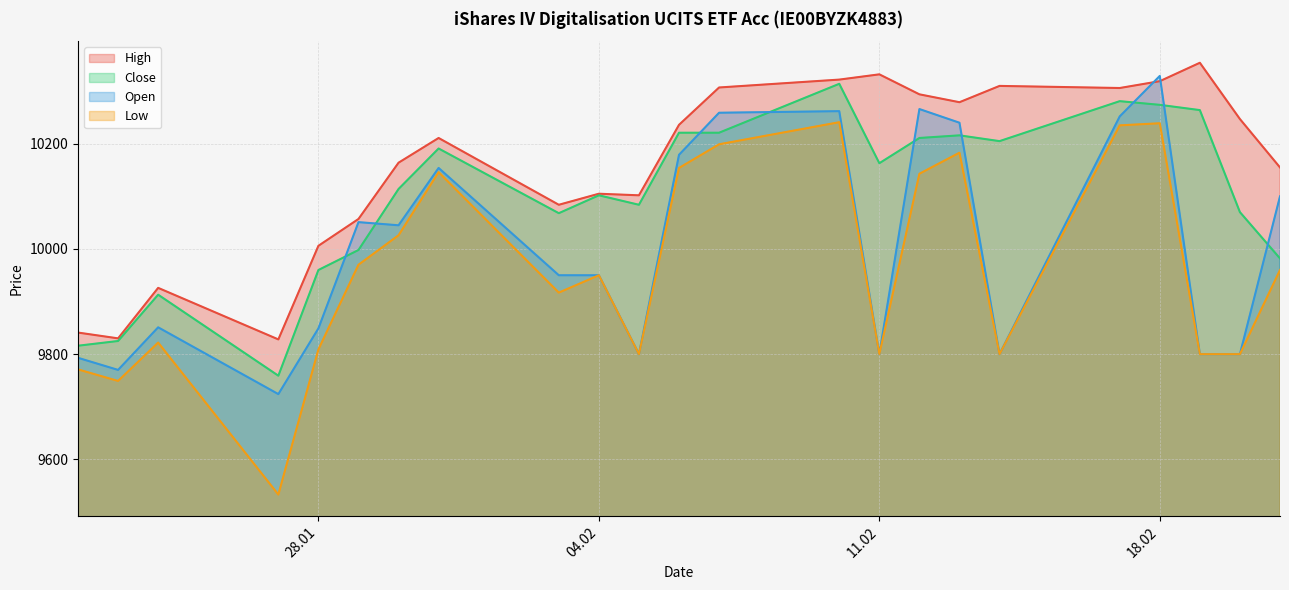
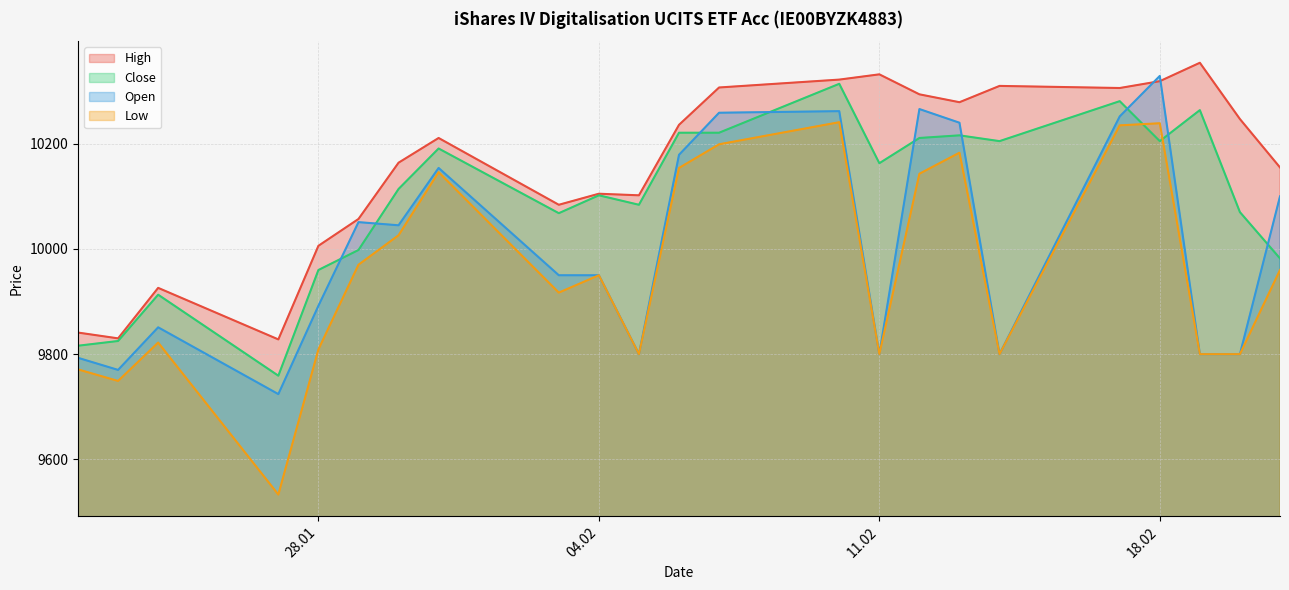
  {
    "Close": {
      "28.01": 9960,
      "11.02": 10160,
-     "18.02": 10270
+     "18.02": 10210
    },
    "Open": {
-     "28.01": 9850,
+     "28.01": 9890,
      "18.02": 10330
    }
  }
